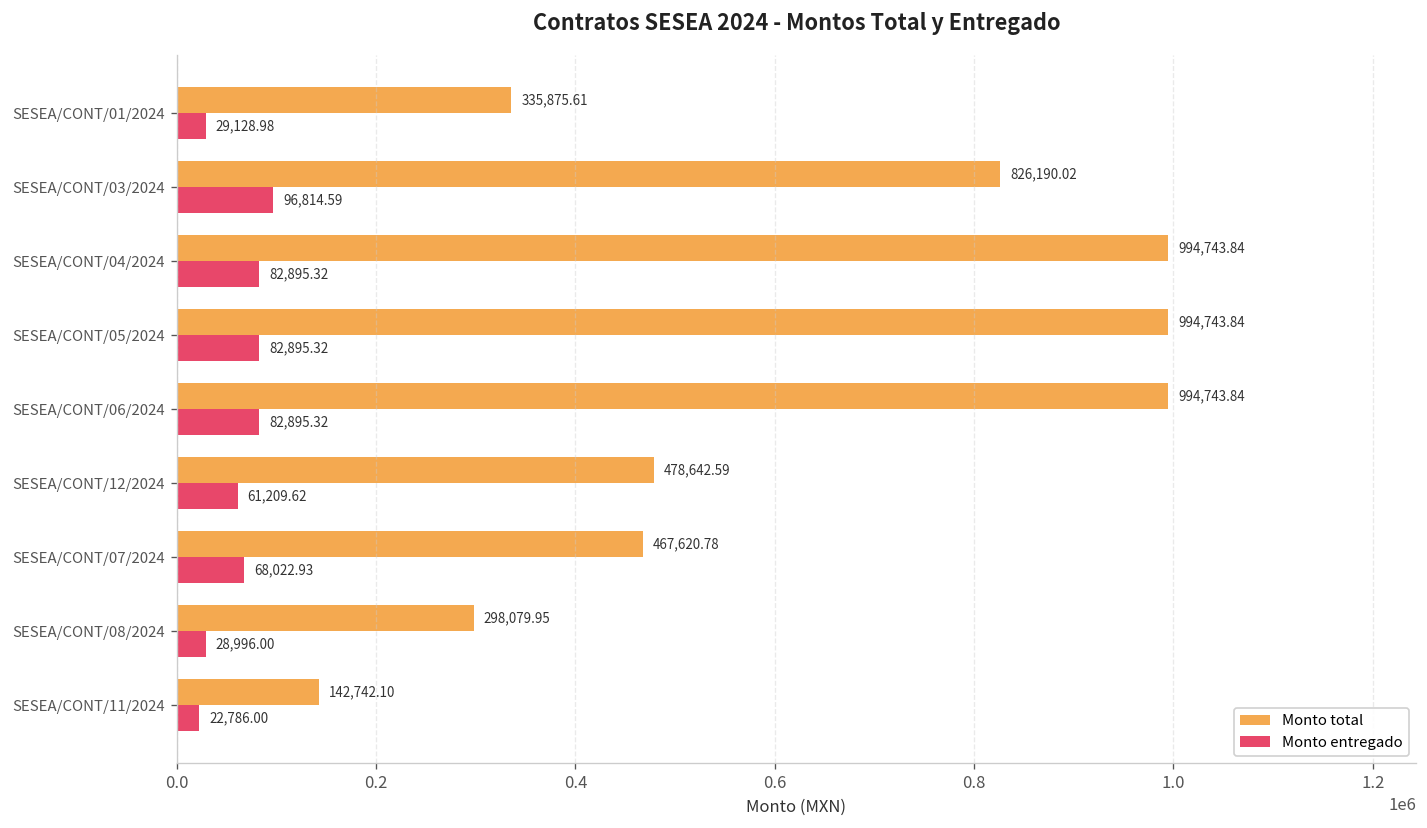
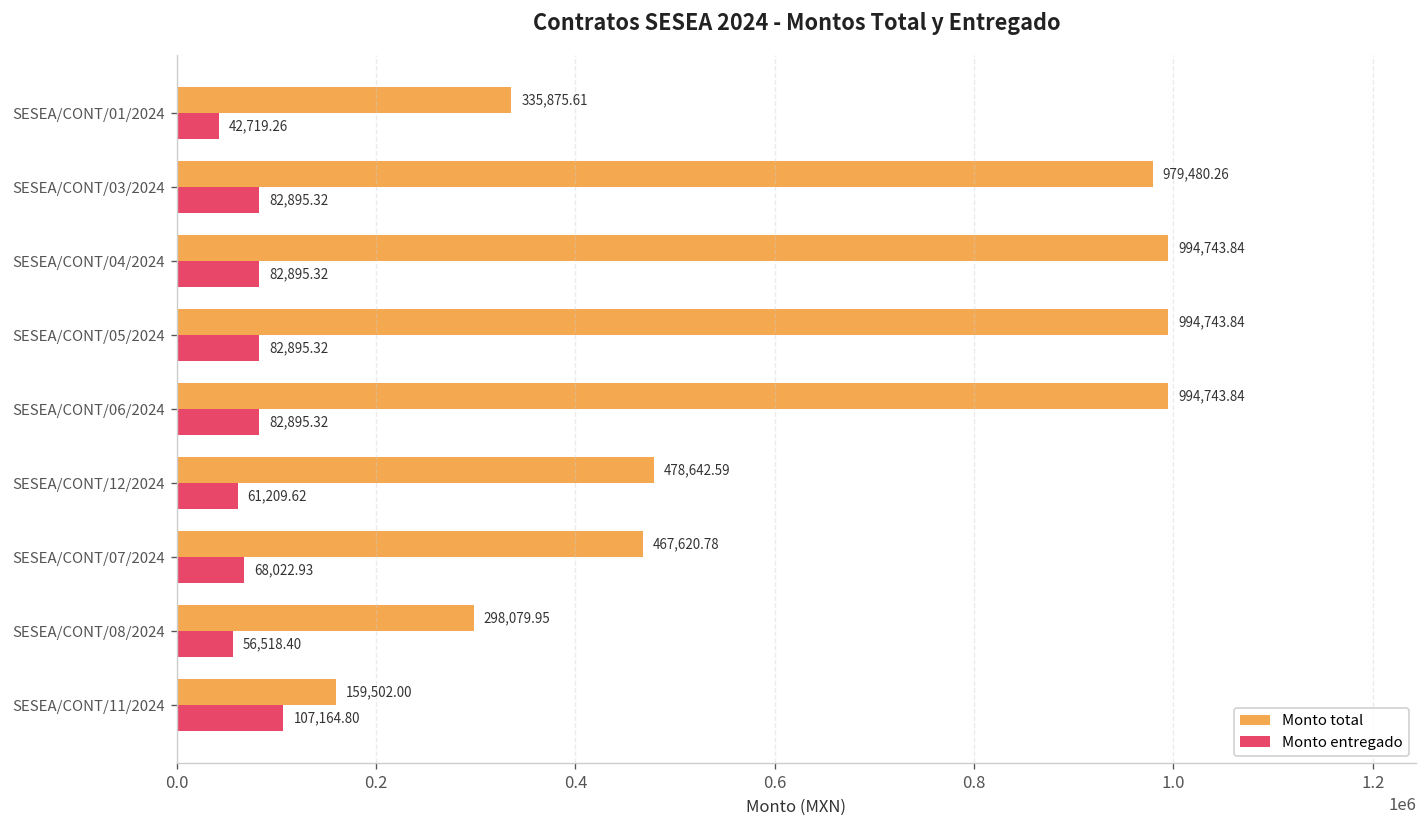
  {
    "Monto total": {
      "SESEA/CONT/01/2024": "335,875.61",
-     "SESEA/CONT/03/2024": "826,190.02",
+     "SESEA/CONT/03/2024": "979,480.26",
      "SESEA/CONT/04/2024": "994,743.84",
      "SESEA/CONT/05/2024": "994,743.84",
      "SESEA/CONT/06/2024": "994,743.84",
      "SESEA/CONT/12/2024": "478,642.59",
      "SESEA/CONT/07/2024": "467,620.78",
      "SESEA/CONT/08/2024": "298,079.95",
-     "SESEA/CONT/11/2024": "142,742.10"
+     "SESEA/CONT/11/2024": "159,502.00"
    },
    "Monto entregado": {
-     "SESEA/CONT/01/2024": "29,128.98",
-     "SESEA/CONT/03/2024": "96,814.59",
+     "SESEA/CONT/01/2024": "42,719.26",
+     "SESEA/CONT/03/2024": "82,895.32",
      "SESEA/CONT/04/2024": "82,895.32",
      "SESEA/CONT/05/2024": "82,895.32",
      "SESEA/CONT/06/2024": "82,895.32",
      "SESEA/CONT/12/2024": "61,209.62",
      "SESEA/CONT/07/2024": "68,022.93",
-     "SESEA/CONT/08/2024": "28,996.00",
-     "SESEA/CONT/11/2024": "22,786.00"
+     "SESEA/CONT/08/2024": "56,518.40",
+     "SESEA/CONT/11/2024": "107,164.80"
    }
  }
